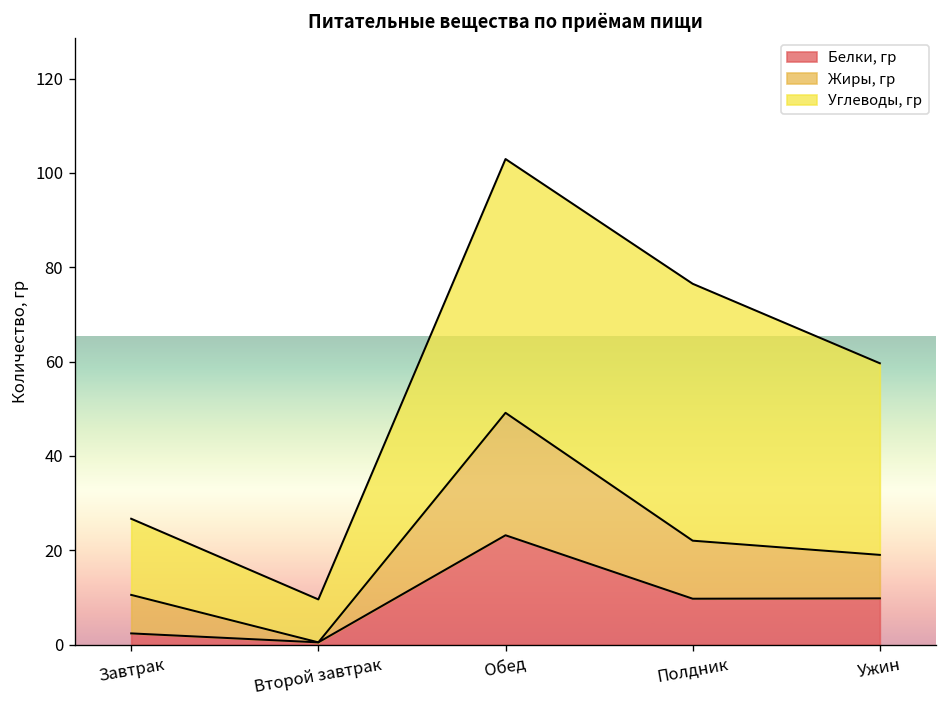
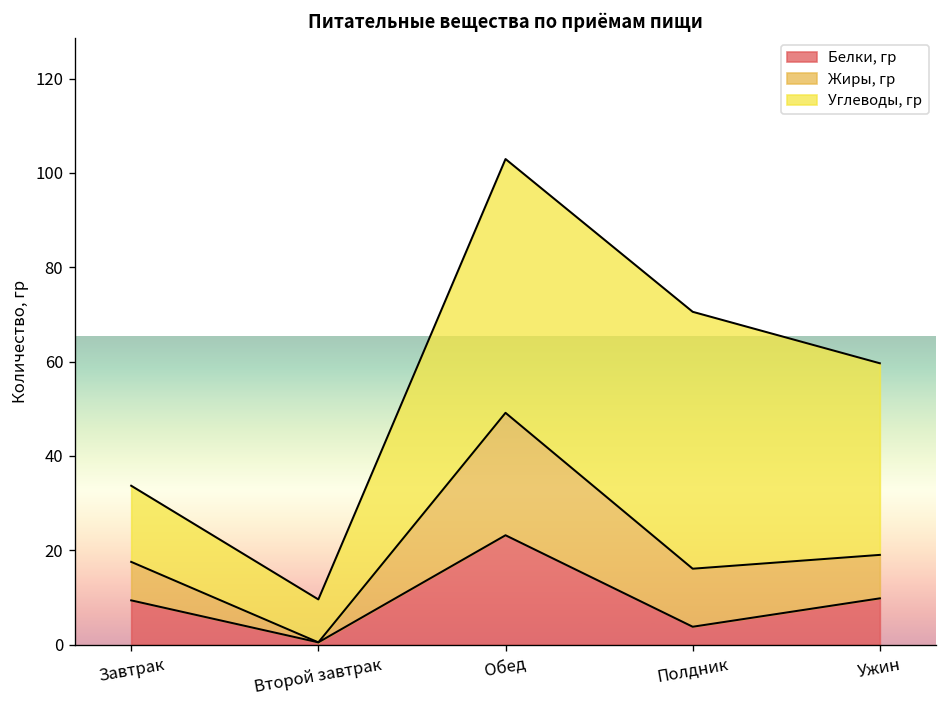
  {
    "Белки, гр": {
-     "Завтрак": 2,
+     "Завтрак": 9,
      "Обед": 23,
-     "Полдник": 10,
+     "Полдник": 4,
      "Ужин": 10
    }
  }
